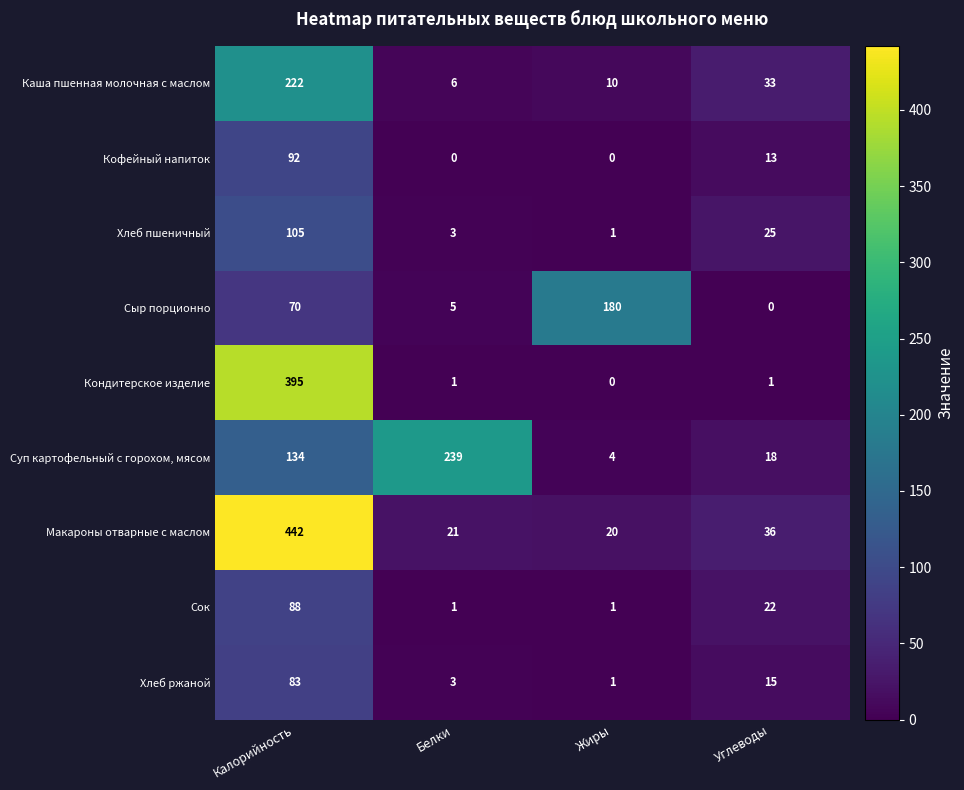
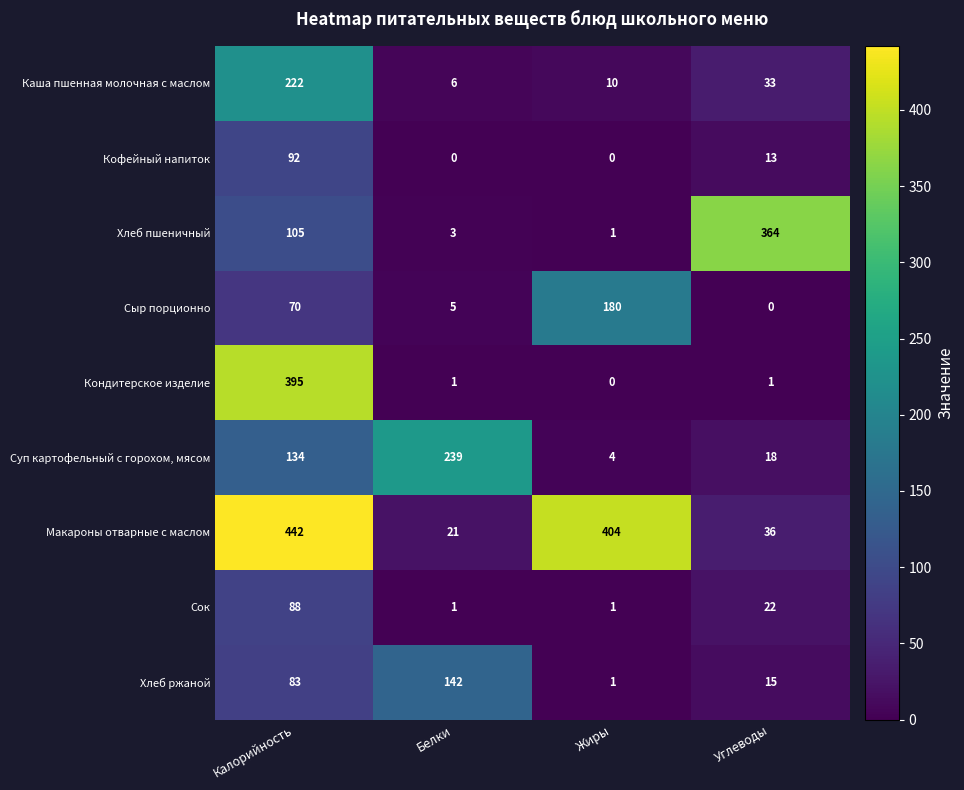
  {
    "Каша пшенная молочная с маслом": {
      "Калорийность": 222,
      "Белки": 6,
      "Жиры": 10,
      "Углеводы": 33
    },
    "Кофейный напиток": {
      "Калорийность": 92,
      "Белки": 0,
      "Жиры": 0,
      "Углеводы": 13
    },
    "Хлеб пшеничный": {
      "Калорийность": 105,
      "Белки": 3,
      "Жиры": 1,
-     "Углеводы": 25
+     "Углеводы": 364
    },
    "Сыр порционно": {
      "Калорийность": 70,
      "Белки": 5,
      "Жиры": 180,
      "Углеводы": 0
    },
    "Кондитерское изделие": {
      "Калорийность": 395,
      "Белки": 1,
      "Жиры": 0,
      "Углеводы": 1
    },
    "Суп картофельный с горохом, мясом": {
      "Калорийность": 134,
      "Белки": 239,
      "Жиры": 4,
      "Углеводы": 18
    },
    "Макароны отварные с маслом": {
      "Калорийность": 442,
      "Белки": 21,
-     "Жиры": 20,
+     "Жиры": 404,
      "Углеводы": 36
    },
    "Сок": {
      "Калорийность": 88,
      "Белки": 1,
      "Жиры": 1,
      "Углеводы": 22
    },
    "Хлеб ржаной": {
      "Калорийность": 83,
-     "Белки": 3,
+     "Белки": 142,
      "Жиры": 1,
      "Углеводы": 15
    }
  }
